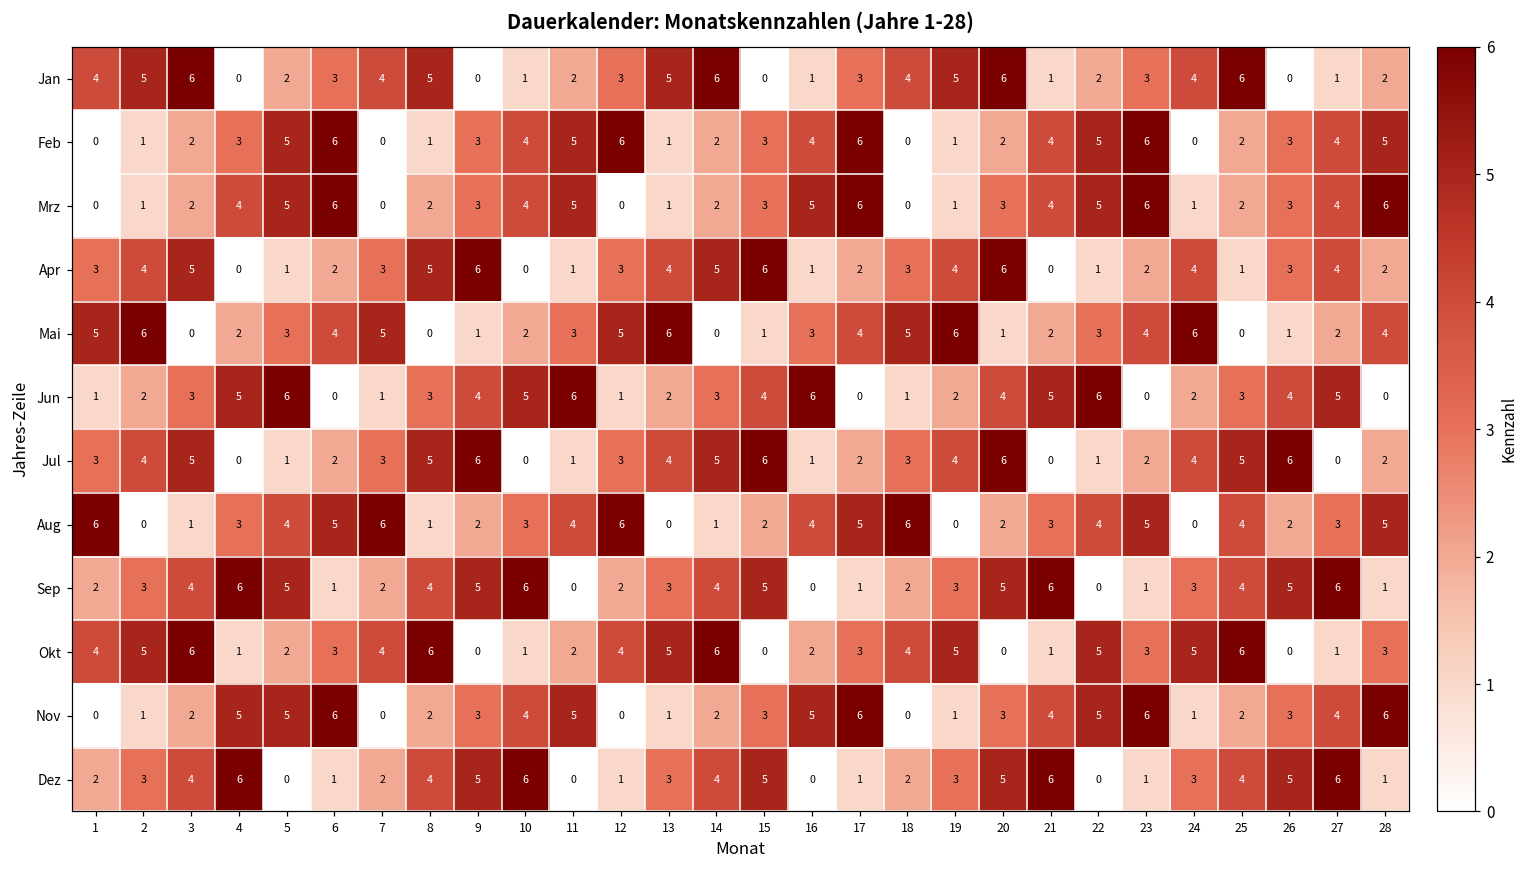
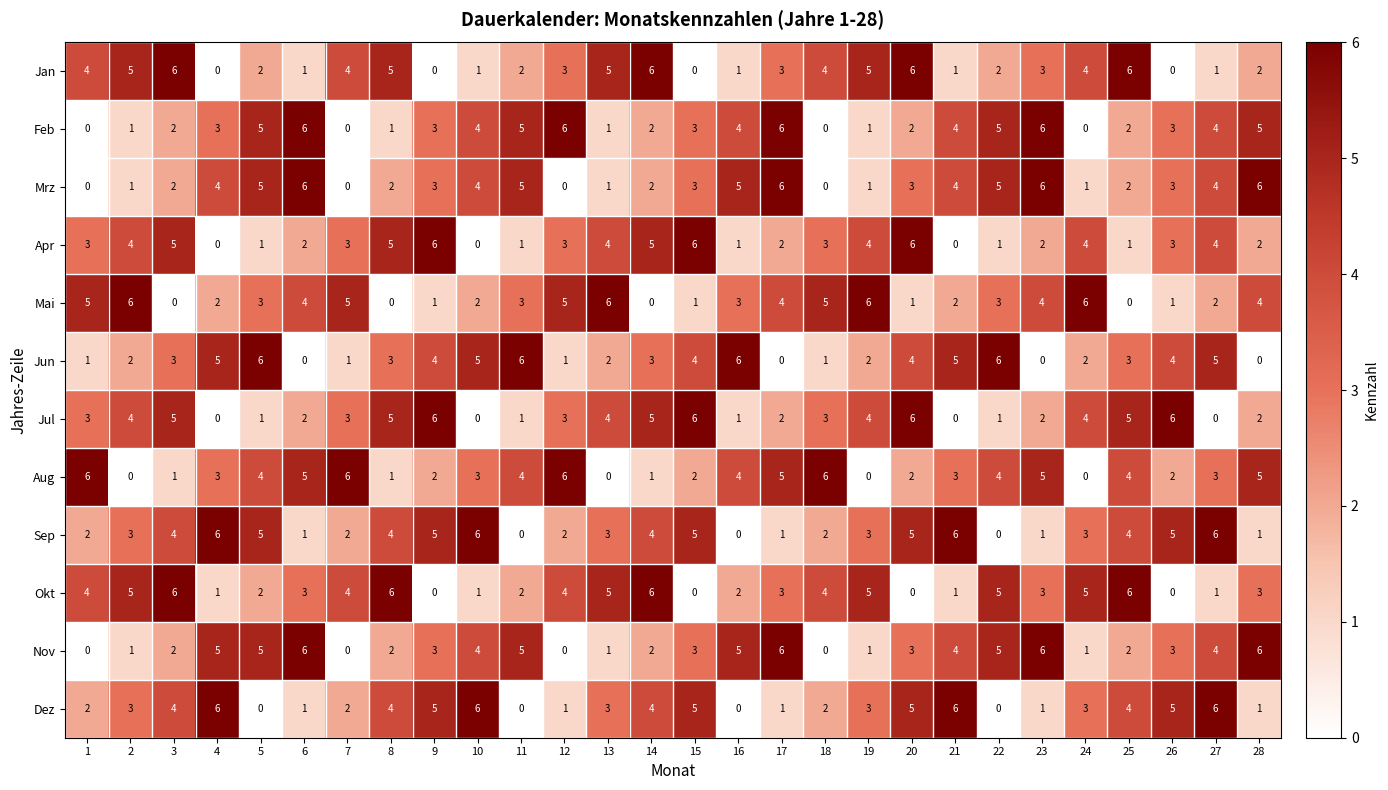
  {
    "Jan": {
      "1": 4,
      "2": 5,
      "3": 6,
      "4": 0,
      "5": 2,
-     "6": 3,
+     "6": 1,
      "7": 4,
      "8": 5,
      "9": 0,
      "10": 1,
      "11": 2,
      "12": 3,
      "13": 5,
      "14": 6,
      "15": 0,
      "16": 1,
      "17": 3,
      "18": 4,
      "19": 5,
      "20": 6,
      "21": 1,
      "22": 2,
      "23": 3,
      "24": 4,
      "25": 6,
      "26": 0,
      "27": 1,
      "28": 2
    }
  }
